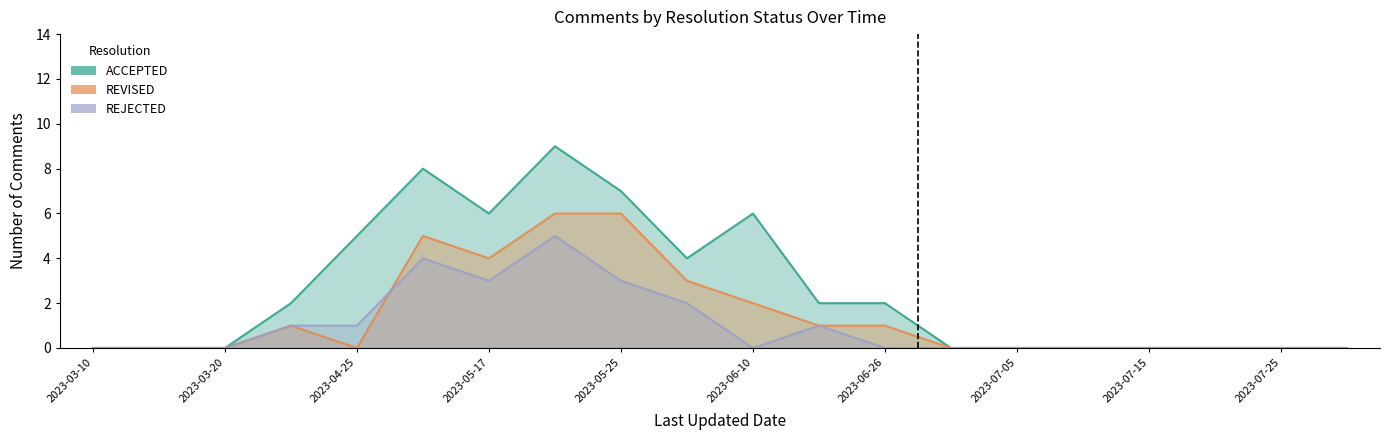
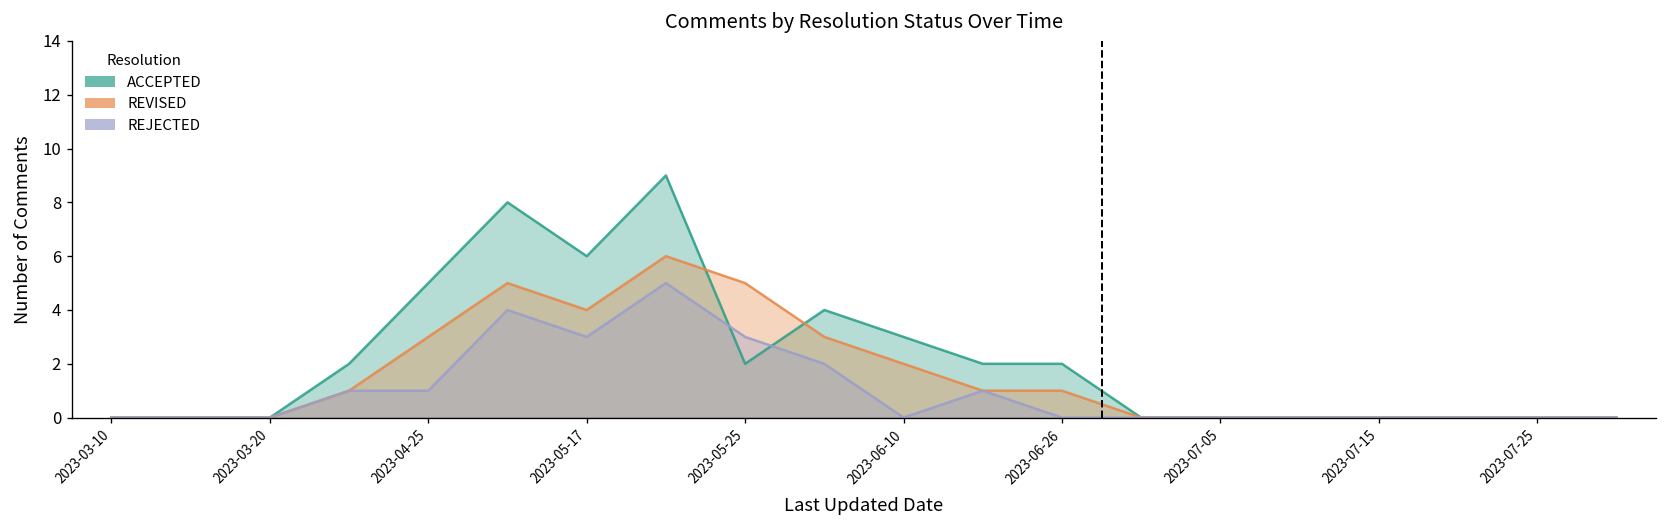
  {
    "ACCEPTED": {
      "2023-04-25": 5,
      "2023-05-17": 6,
-     "2023-05-25": 7,
-     "2023-06-10": 6,
+     "2023-05-25": 2,
+     "2023-06-10": 3,
      "2023-06-26": 2
    },
    "REVISED": {
-     "2023-04-25": 0,
+     "2023-04-25": 3,
      "2023-05-17": 4,
-     "2023-05-25": 6,
+     "2023-05-25": 5,
      "2023-06-10": 2,
      "2023-06-26": 1
    },
    "REJECTED": {
      "2023-04-25": 1,
      "2023-05-17": 3,
      "2023-05-25": 3,
      "2023-06-10": 0,
      "2023-06-26": 0
    }
  }
